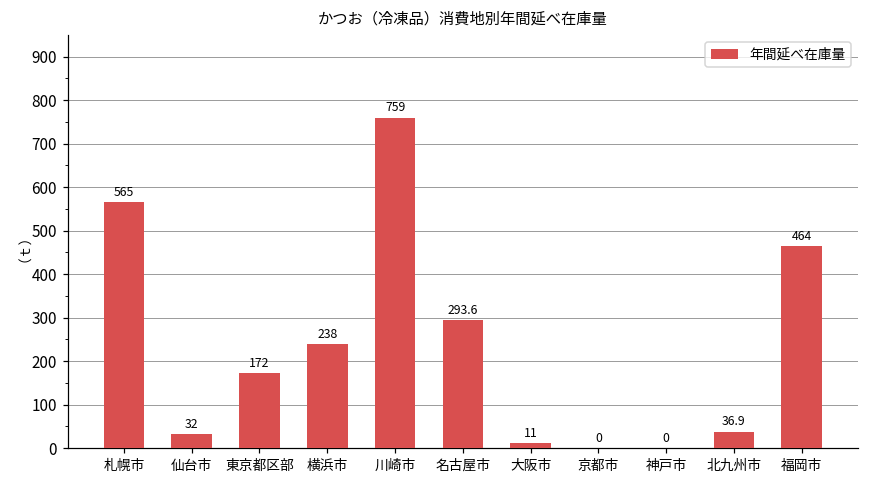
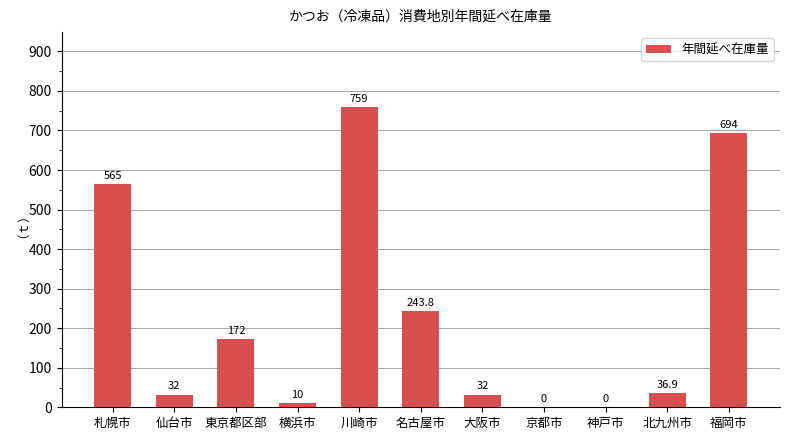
  {
    "札幌市": 565,
    "仙台市": 32,
    "東京都区部": 172,
-   "横浜市": 238,
+   "横浜市": 10,
    "川崎市": 759,
-   "名古屋市": 293.6,
-   "大阪市": 11,
+   "名古屋市": 243.8,
+   "大阪市": 32,
    "京都市": 0,
    "神戸市": 0,
    "北九州市": 36.9,
-   "福岡市": 464
+   "福岡市": 694
  }
